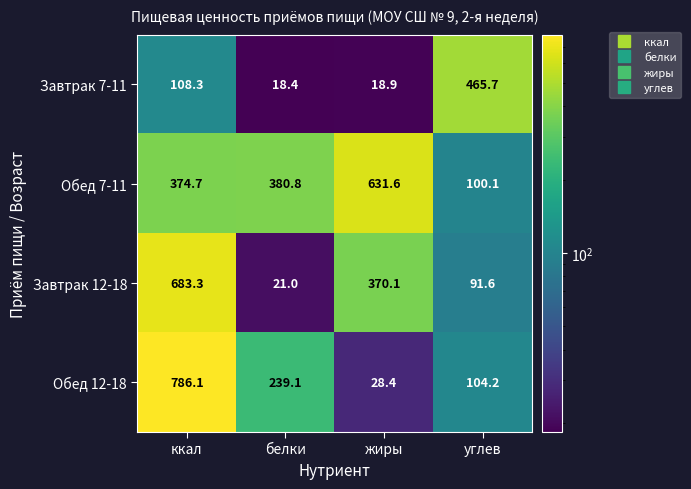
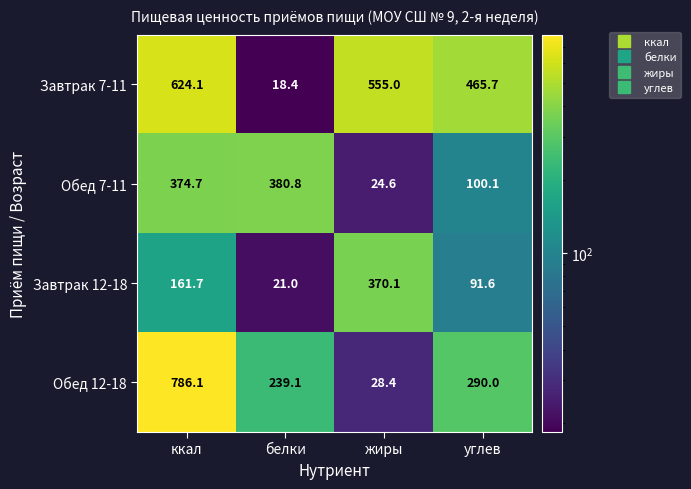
  {
    "Завтрак 7-11": {
-     "ккал": 108.3,
+     "ккал": 624.1,
      "белки": 18.4,
-     "жиры": 18.9,
+     "жиры": 555.0,
      "углев": 465.7
    },
    "Обед 7-11": {
      "ккал": 374.7,
      "белки": 380.8,
-     "жиры": 631.6,
+     "жиры": 24.6,
      "углев": 100.1
    },
    "Завтрак 12-18": {
-     "ккал": 683.3,
+     "ккал": 161.7,
      "белки": 21.0,
      "жиры": 370.1,
      "углев": 91.6
    },
    "Обед 12-18": {
      "ккал": 786.1,
      "белки": 239.1,
      "жиры": 28.4,
-     "углев": 104.2
+     "углев": 290.0
    }
  }
